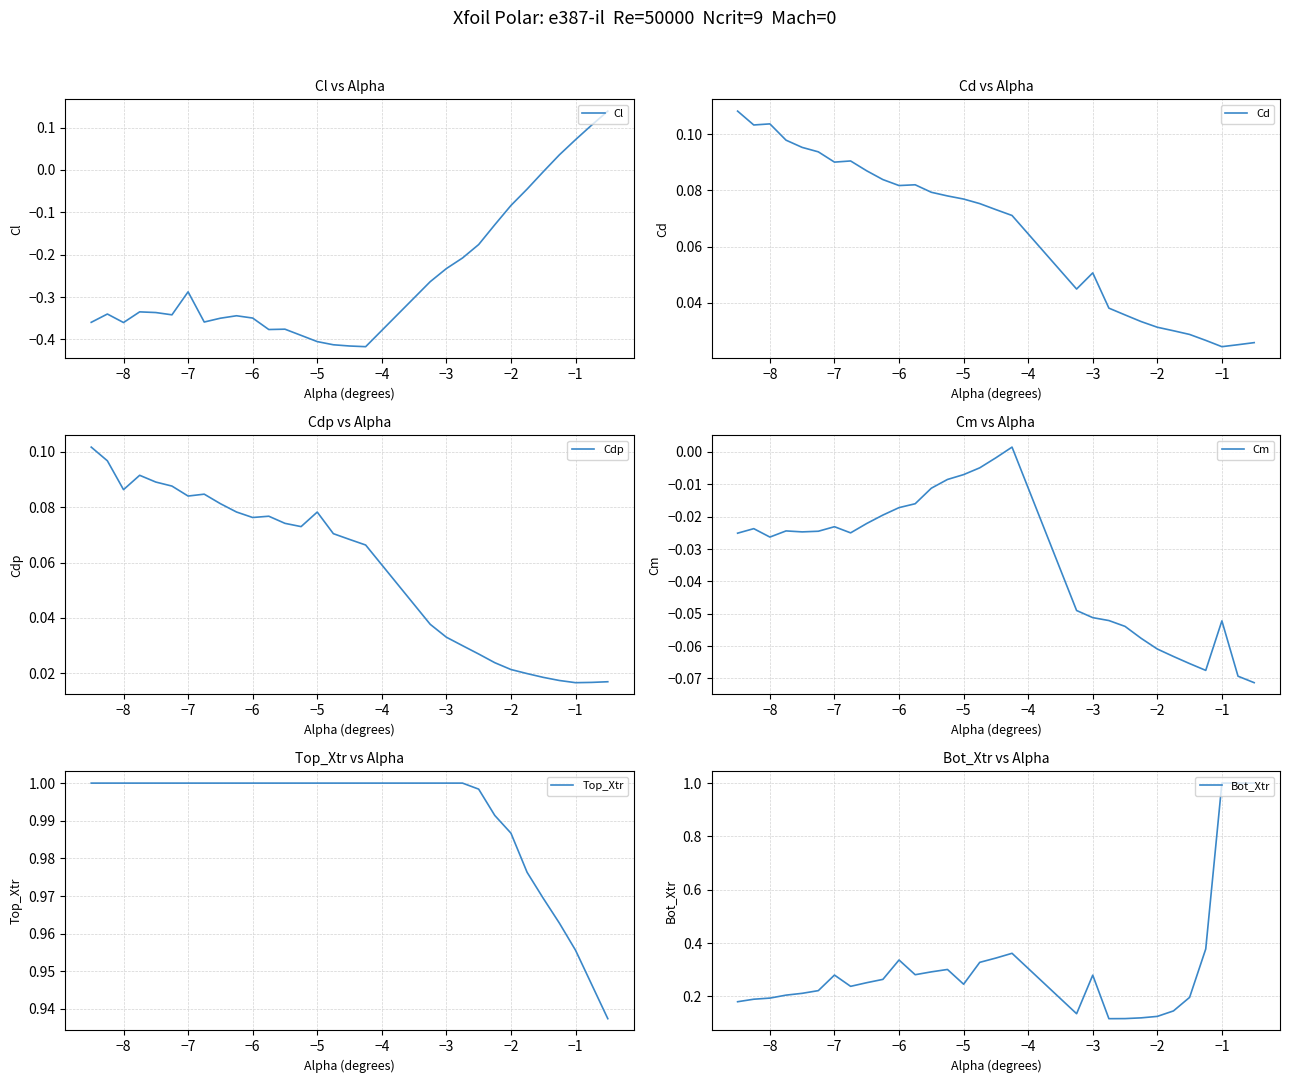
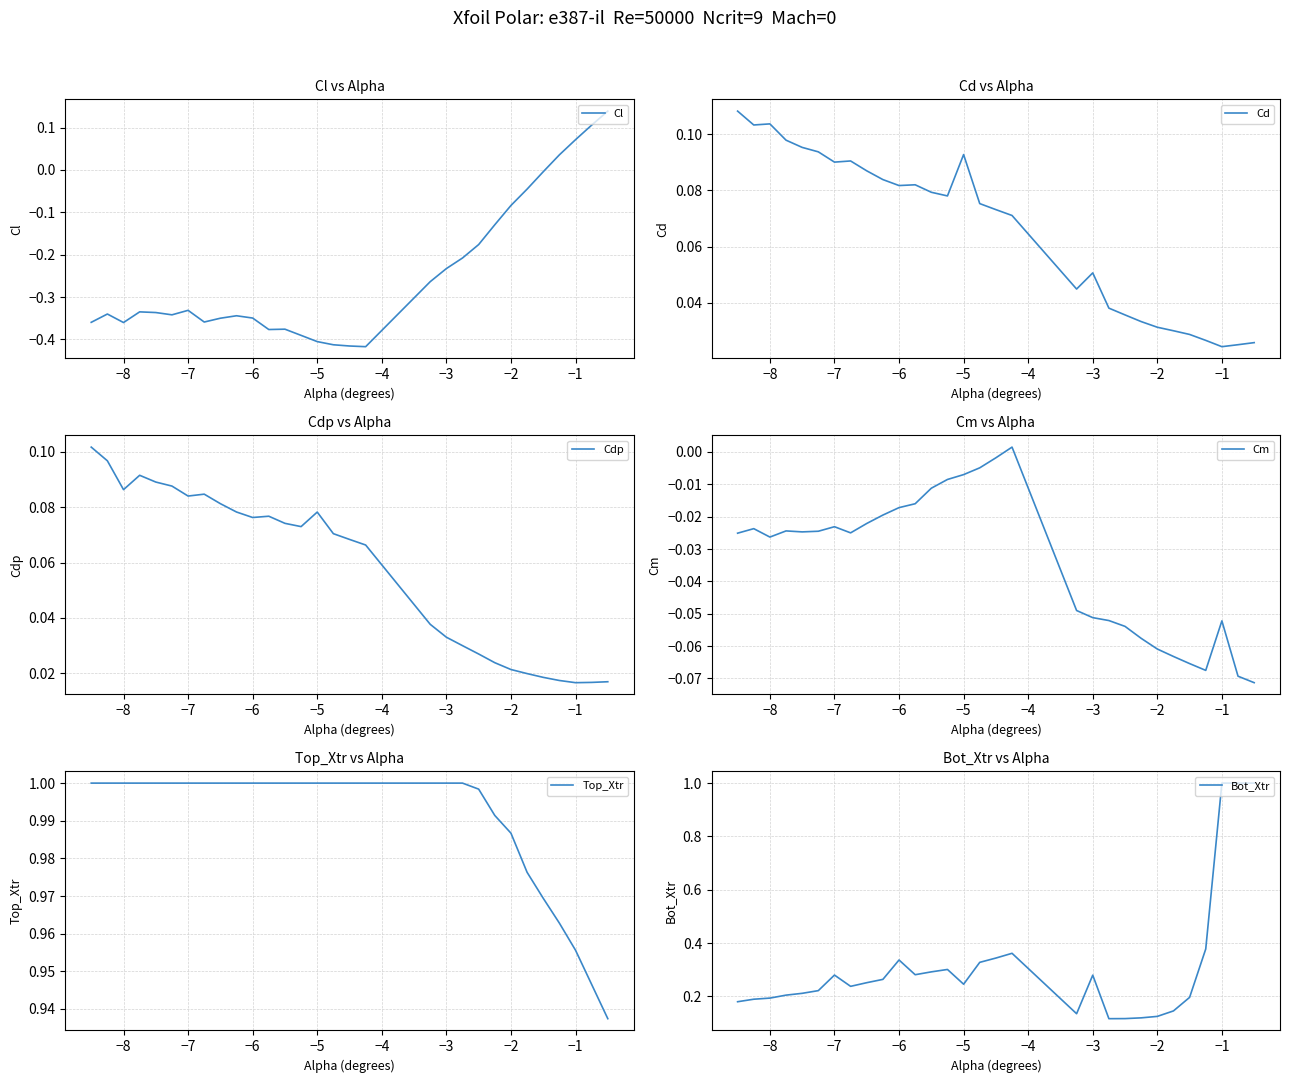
  {
    "Cl vs Alpha": {
      "−8": -0.36,
-     "−7": -0.29,
+     "−7": -0.33,
      "−6": -0.35,
      "−5": -0.41,
      "−3": -0.23,
      "−2": -0.08,
      "−1": 0.07
    },
    "Cd vs Alpha": {
      "−8": 0.104,
      "−7": 0.090,
      "−6": 0.082,
-     "−5": 0.077,
+     "−5": 0.093,
      "−3": 0.051,
      "−2": 0.031,
      "−1": 0.024
    },
    "Cdp vs Alpha": {
      "−8": 0.086,
      "−7": 0.084,
      "−6": 0.076,
      "−5": 0.078,
      "−3": 0.033,
      "−2": 0.021,
      "−1": 0.017
    },
    "Cm vs Alpha": {
      "−8": -0.026,
      "−7": -0.023,
      "−6": -0.017,
      "−5": -0.007,
      "−3": -0.051,
      "−2": -0.061,
      "−1": -0.052
    },
    "Top_Xtr vs Alpha": {
      "−8": 1.000,
      "−7": 1.000,
      "−6": 1.000,
      "−5": 1.000,
      "−3": 1.000,
      "−2": 0.987,
      "−1": 0.956
    },
    "Bot_Xtr vs Alpha": {
      "−8": 0.19,
      "−7": 0.28,
      "−6": 0.34,
      "−5": 0.25,
      "−3": 0.28,
      "−2": 0.13
    }
  }
